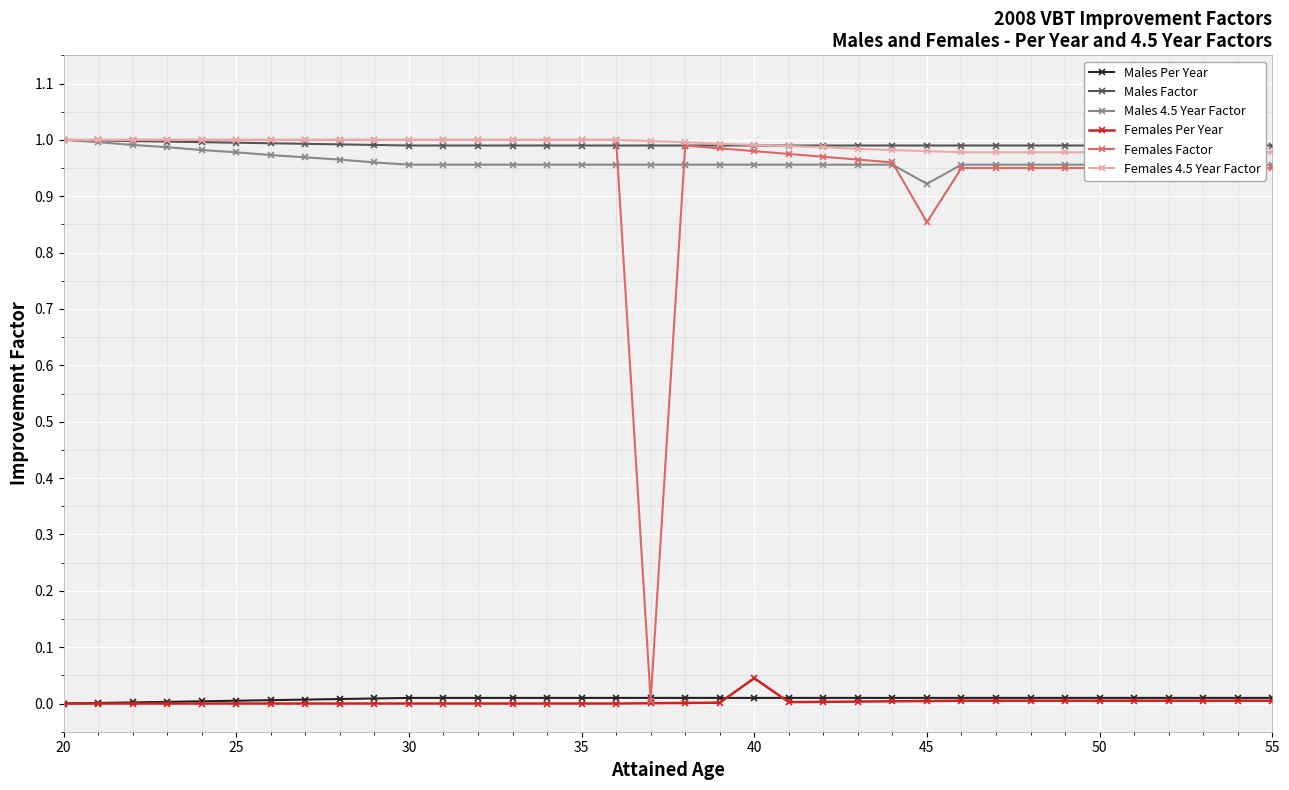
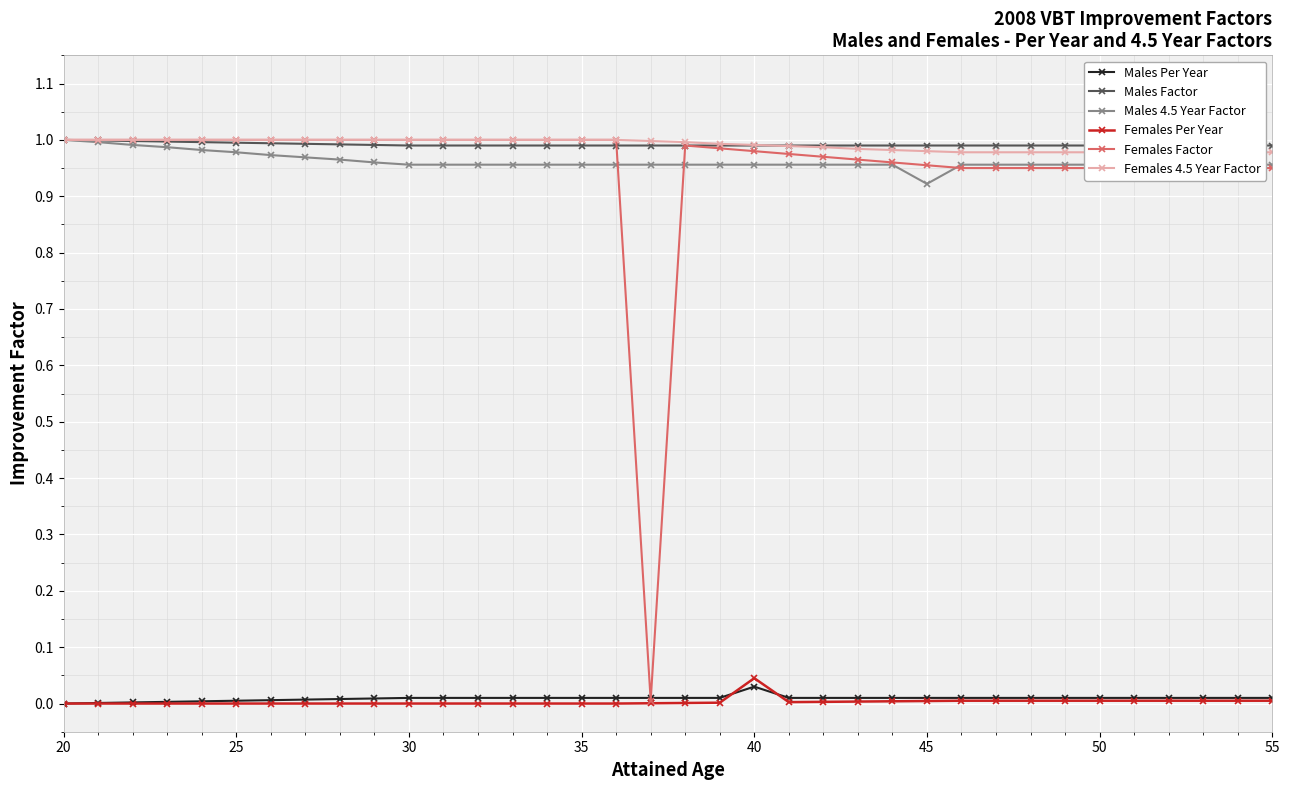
  {
    "Males Per Year": {
      "25": 0.01,
      "30": 0.01,
      "35": 0.01,
-     "40": 0.01,
+     "40": 0.03,
      "45": 0.01,
      "50": 0.01,
      "55": 0.01
    },
    "Males Factor": {
      "25": 1.00,
      "30": 0.99,
      "35": 0.99,
      "45": 0.99,
      "55": 0.99
    },
    "Males 4.5 Year Factor": {
      "25": 0.98,
      "30": 0.96,
      "35": 0.96,
      "40": 0.96,
      "45": 0.92,
      "55": 0.96
    },
    "Females Per Year": {
      "25": 0.00,
      "30": 0.00,
      "35": 0.00,
      "40": 0.05,
      "45": 0.00,
      "50": 0.01,
      "55": 0.01
    },
    "Females Factor": {
      "40": 0.98,
-     "45": 0.85,
+     "45": 0.96,
      "55": 0.95
    },
    "Females 4.5 Year Factor": {
      "45": 0.98,
      "55": 0.98
    }
  }
